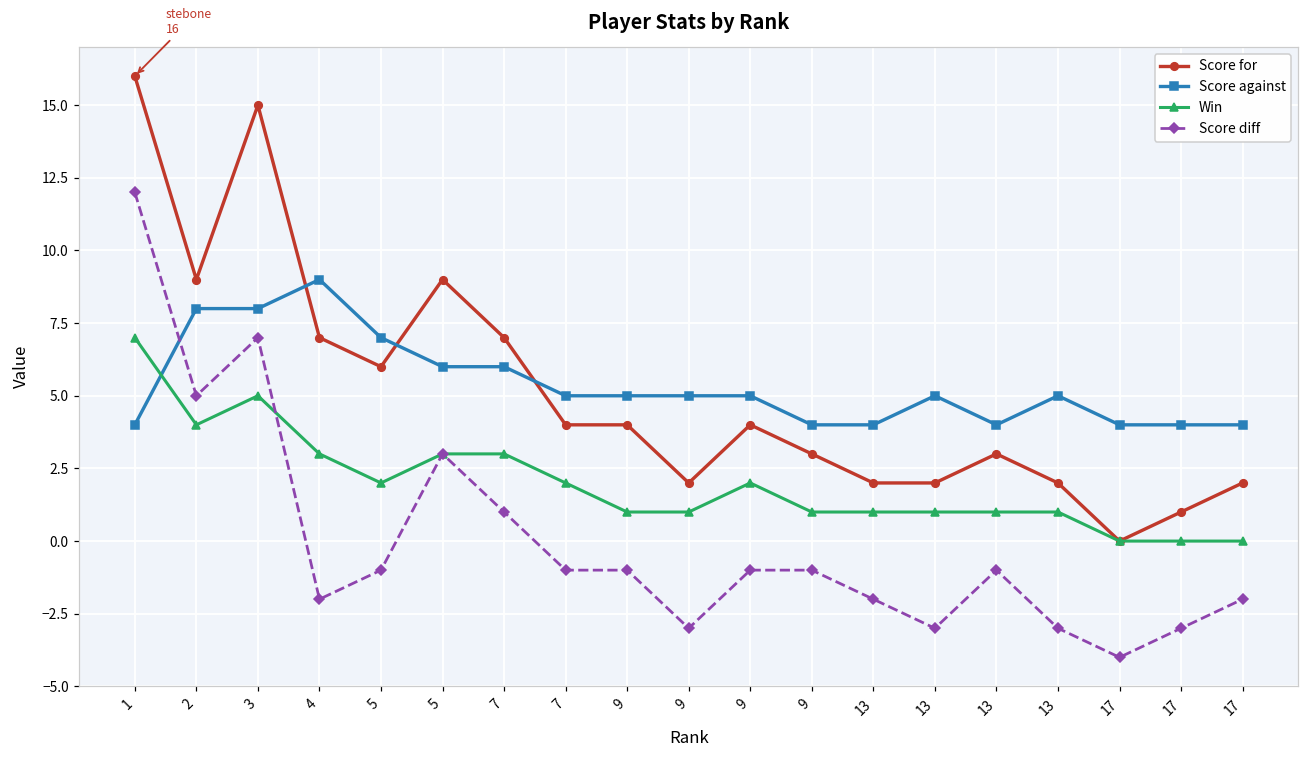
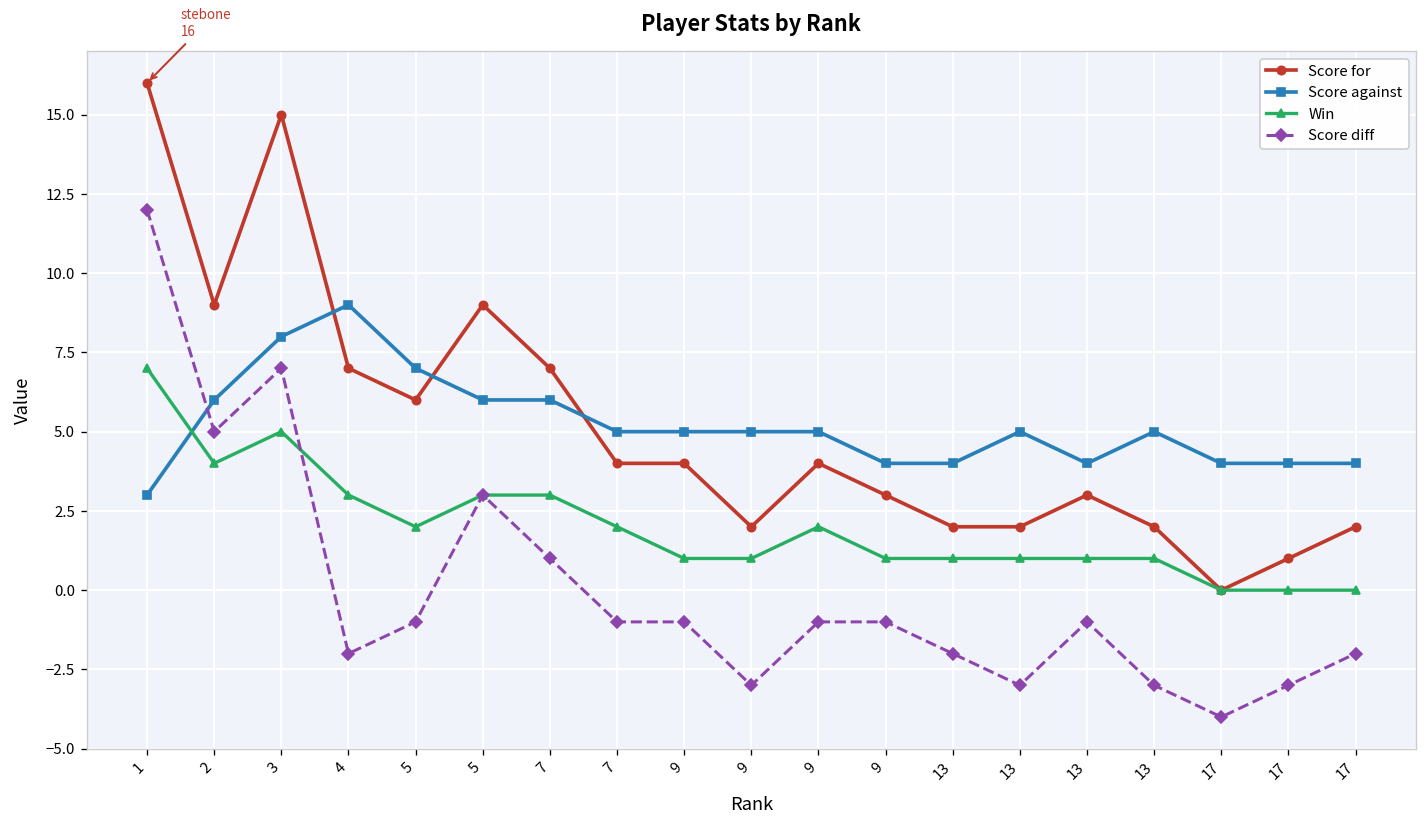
  {
    "Score for": {
      "1": 16
    },
    "Score against": {
-     "1": 4,
-     "2": 8,
+     "1": 3,
+     "2": 6,
      "3": 8,
      "4": 9
    },
    "Win": {
      "1": 7,
      "2": 4,
      "3": 5,
      "4": 3
    },
    "Score diff": {
      "1": 12,
      "2": 5,
      "3": 7,
      "4": -2
    }
  }
